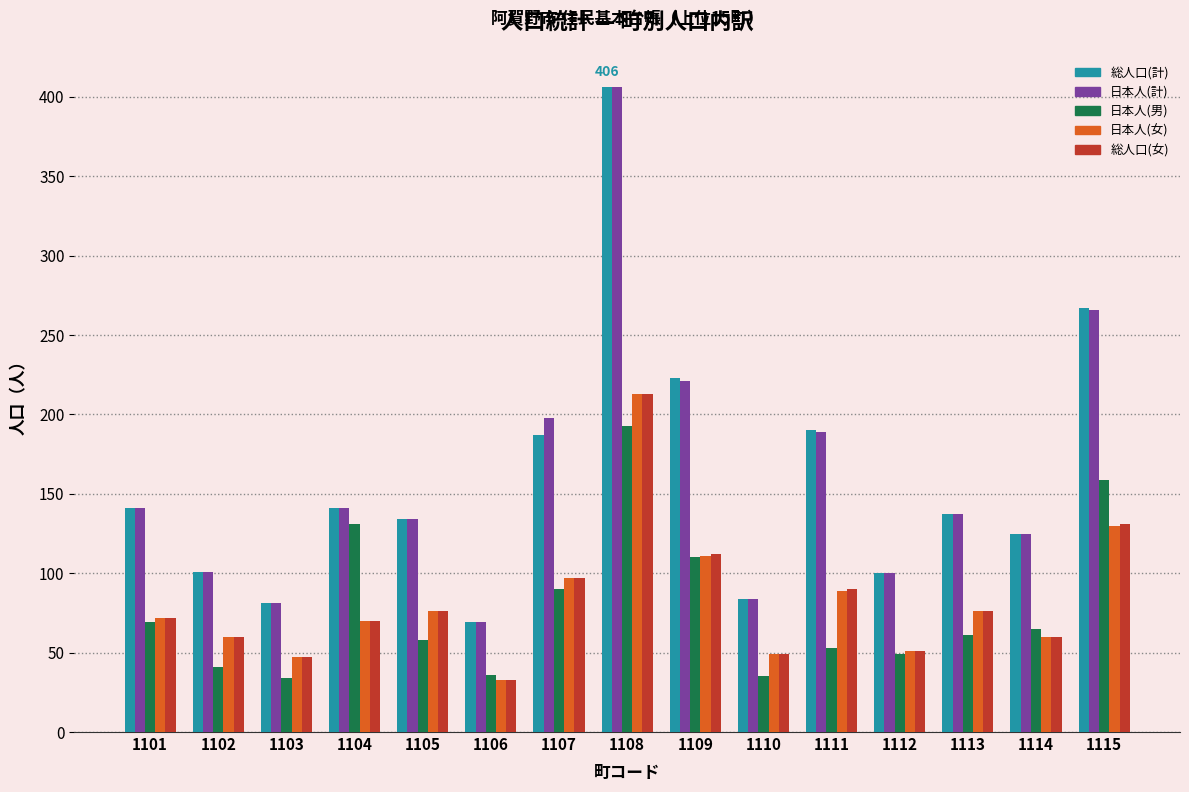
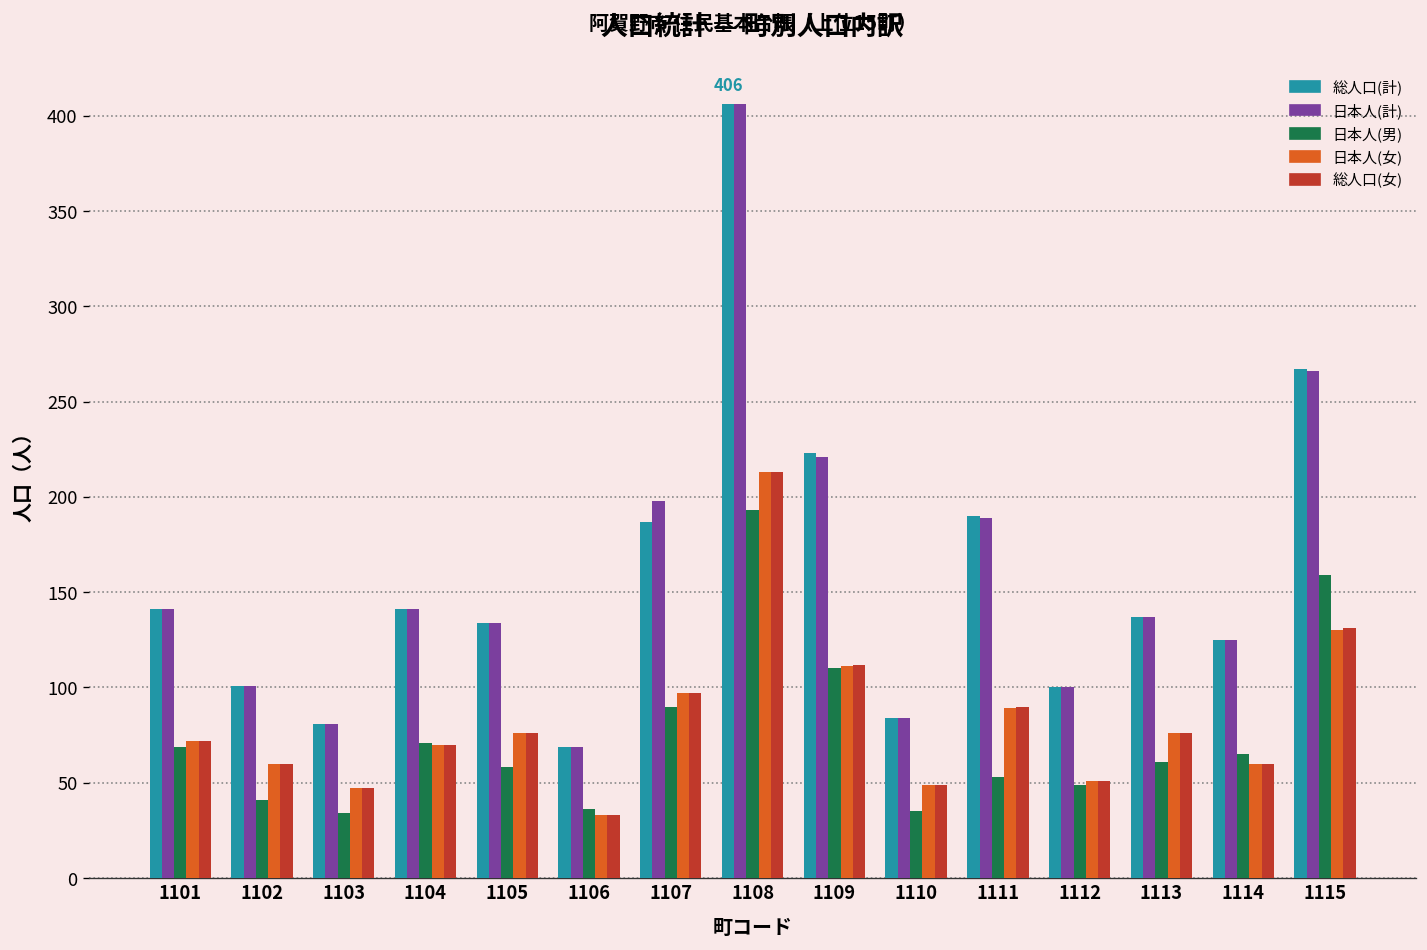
  {
    "総人口(計)": {
      "1108": 406
    },
    "日本人(計)": {
      "1108": 406
    },
    "日本人(男)": {
      "1101": 69,
      "1102": 41,
      "1103": 34,
-     "1104": 131,
+     "1104": 71,
      "1105": 58,
      "1106": 36,
      "1107": 90,
      "1108": 193,
      "1109": 110,
      "1110": 35,
      "1111": 53,
      "1112": 49,
      "1113": 61,
      "1114": 65,
      "1115": 159
    }
  }
